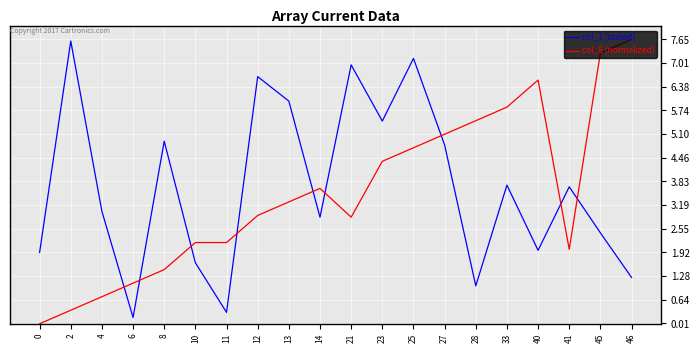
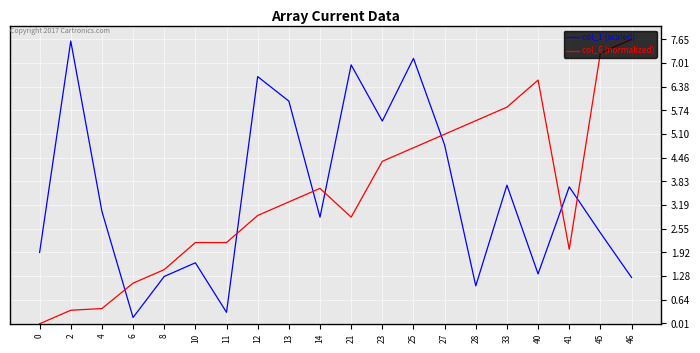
  {
    "col_1 (scaled)": {
      "0": 1.9,
      "2": 7.6,
      "4": 3.0,
      "6": 0.2,
-     "8": 4.9,
+     "8": 1.3,
      "10": 1.6,
      "11": 0.3,
      "12": 6.6,
      "13": 6.0,
      "14": 2.9,
      "21": 7.0,
      "23": 5.5,
      "25": 7.1,
      "27": 4.8,
      "28": 1.0,
      "33": 3.7,
-     "40": 2.0,
+     "40": 1.3,
      "41": 3.7,
      "45": 2.4,
      "46": 1.2
    },
    "col_6 (normalized)": {
      "0": 0.0,
      "2": 0.4,
-     "4": 0.7,
+     "4": 0.4,
      "6": 1.1,
      "8": 1.5,
      "10": 2.2,
      "11": 2.2,
      "12": 2.9,
      "13": 3.3,
      "14": 3.6,
      "21": 2.9,
      "23": 4.4,
      "25": 4.7,
      "27": 5.1,
      "28": 5.5,
      "33": 5.8,
      "40": 6.6,
      "41": 2.0
    }
  }
